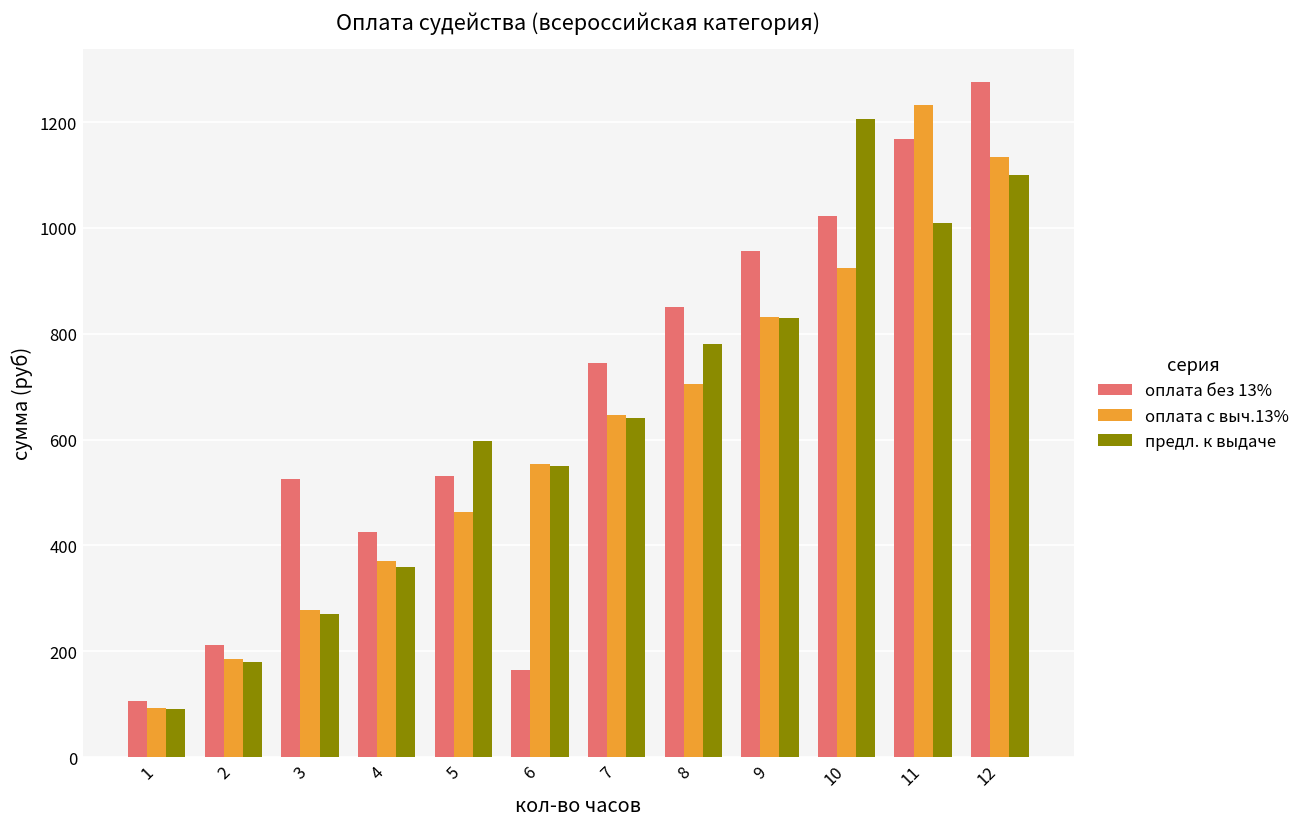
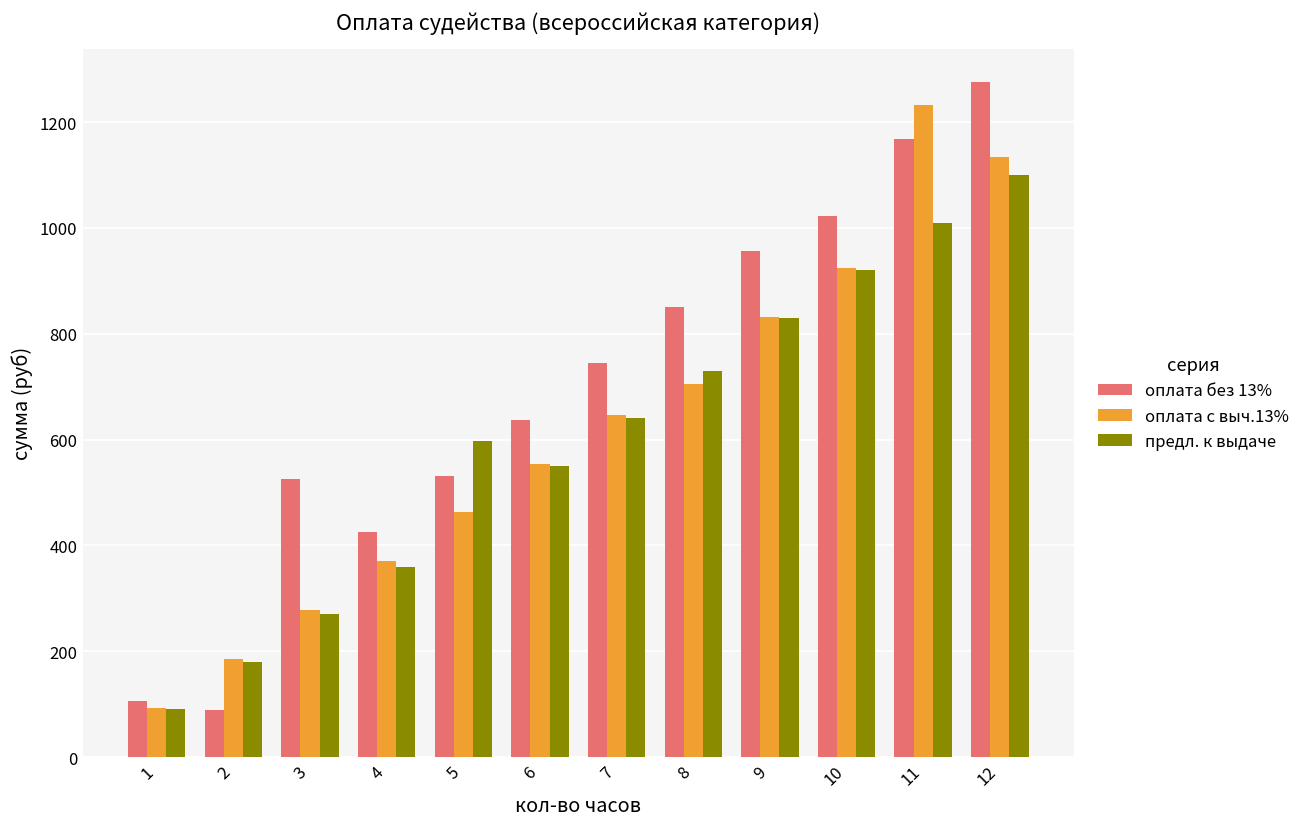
  {
    "оплата без 13%": {
      "1": 110,
-     "2": 210,
+     "2": 90,
      "3": 530,
      "4": 430,
      "5": 530,
-     "6": 160,
+     "6": 640,
      "7": 740,
      "8": 850,
      "9": 960,
      "10": 1020,
      "11": 1170,
      "12": 1280
    },
    "оплата с выч.13%": {
      "1": 90,
      "2": 180,
      "3": 280,
      "4": 370,
      "5": 460,
      "6": 550,
      "7": 650,
      "8": 700,
      "9": 830,
      "10": 920,
      "11": 1230,
      "12": 1130
    },
    "предл. к выдаче": {
      "1": 90,
      "2": 180,
      "3": 270,
      "4": 360,
      "5": 600,
      "6": 550,
      "7": 640,
-     "8": 780,
+     "8": 730,
      "9": 830,
-     "10": 1210,
+     "10": 920,
      "11": 1010,
      "12": 1100
    }
  }
